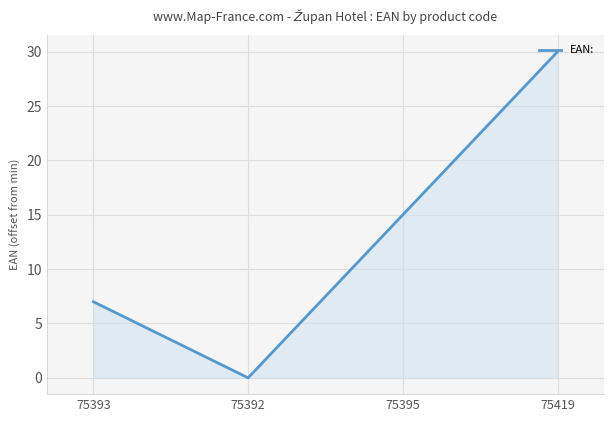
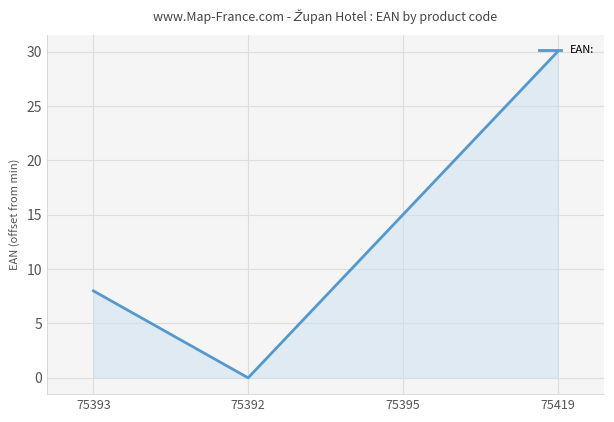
  {
-   "75393": 7.0,
+   "75393": 8.0,
    "75392": 0.0,
    "75395": 15.0,
    "75419": 30.0
  }
